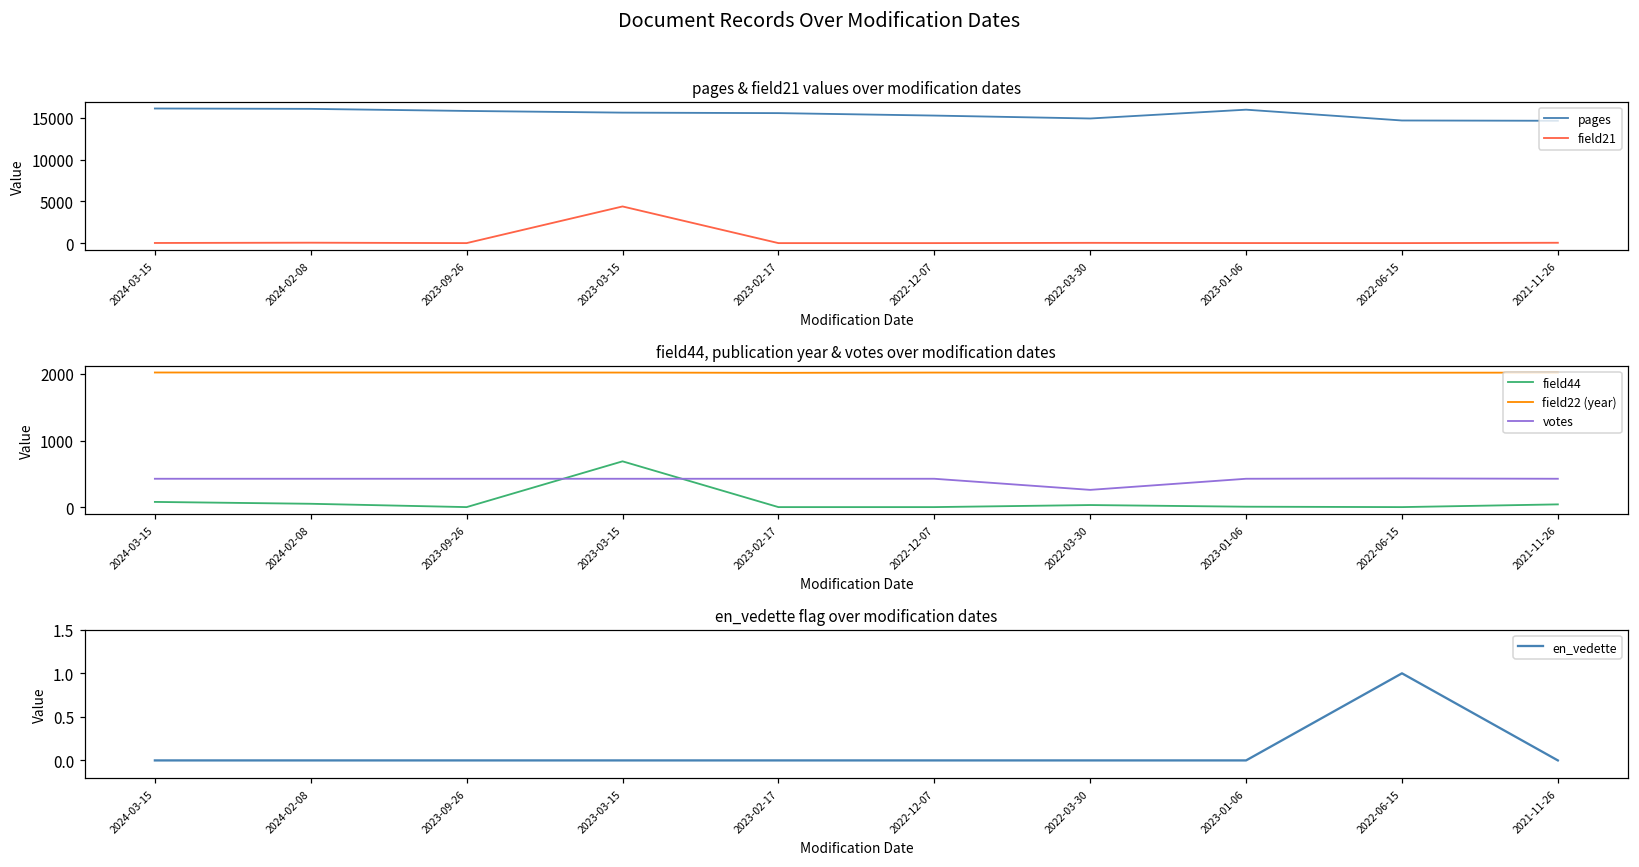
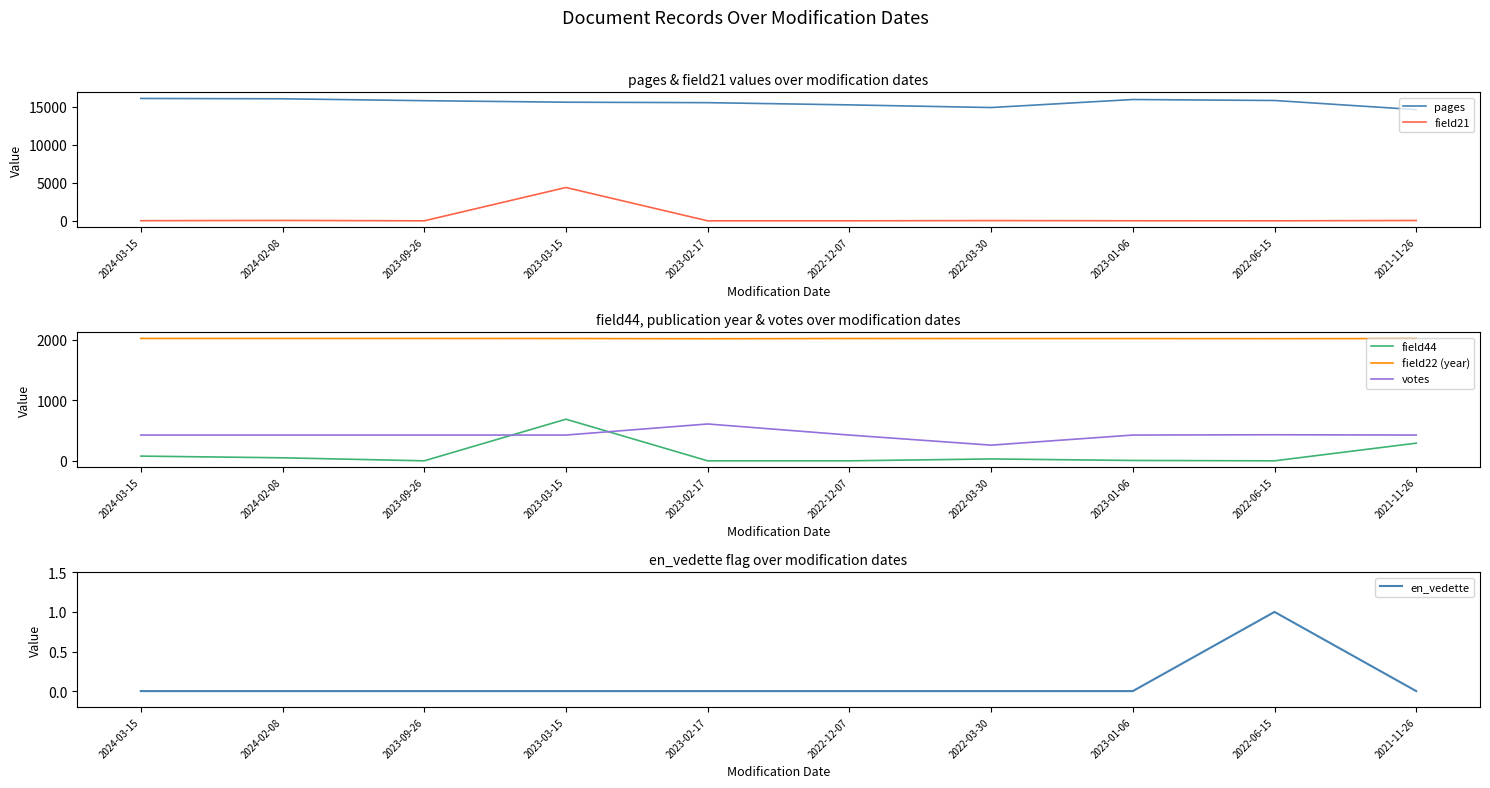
  {
    "pages & field21 values over modification dates": {
      "pages": {
        "2024-03-15": 16000,
        "2024-02-08": 16000,
        "2023-09-26": 16000,
        "2023-03-15": 16000,
        "2023-02-17": 16000,
        "2022-12-07": 15000,
        "2022-03-30": 15000,
        "2023-01-06": 16000,
-       "2022-06-15": 15000
+       "2022-06-15": 16000
      },
      "field21": {
        "2024-03-15": 0,
        "2024-02-08": 0,
        "2023-09-26": 0,
        "2023-03-15": 4000,
        "2023-02-17": 0,
        "2022-12-07": 0,
        "2022-03-30": 0,
        "2023-01-06": 0,
        "2022-06-15": 0,
        "2021-11-26": 0
      }
    },
    "field44, publication year & votes over modification dates": {
      "field44": {
        "2024-03-15": 100,
        "2024-02-08": 100,
        "2023-09-26": 0,
        "2023-03-15": 700,
        "2023-02-17": 0,
        "2022-12-07": 0,
        "2022-03-30": 0,
        "2023-01-06": 0,
        "2022-06-15": 0,
-       "2021-11-26": 0
+       "2021-11-26": 300
      },
      "field22 (year)": {
        "2024-03-15": 2000,
        "2024-02-08": 2000,
        "2023-09-26": 2000,
        "2023-03-15": 2000,
        "2023-02-17": 2000,
        "2022-12-07": 2000,
        "2022-03-30": 2000,
        "2023-01-06": 2000,
        "2022-06-15": 2000
      },
      "votes": {
        "2024-03-15": 400,
        "2024-02-08": 400,
        "2023-09-26": 400,
        "2023-03-15": 400,
-       "2023-02-17": 400,
+       "2023-02-17": 600,
        "2022-12-07": 400,
        "2022-03-30": 300,
        "2023-01-06": 400,
        "2022-06-15": 400,
        "2021-11-26": 400
      }
    },
    "en_vedette flag over modification dates": {
      "2024-03-15": 0.0,
      "2024-02-08": 0.0,
      "2023-09-26": 0.0,
      "2023-03-15": 0.0,
      "2023-02-17": 0.0,
      "2022-12-07": 0.0,
      "2022-03-30": 0.0,
      "2023-01-06": 0.0,
      "2022-06-15": 1.0,
      "2021-11-26": 0.0
    }
  }
